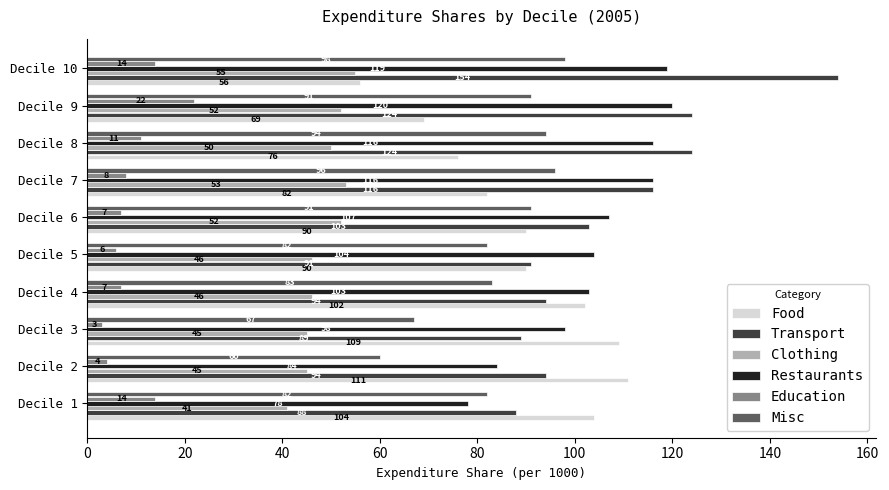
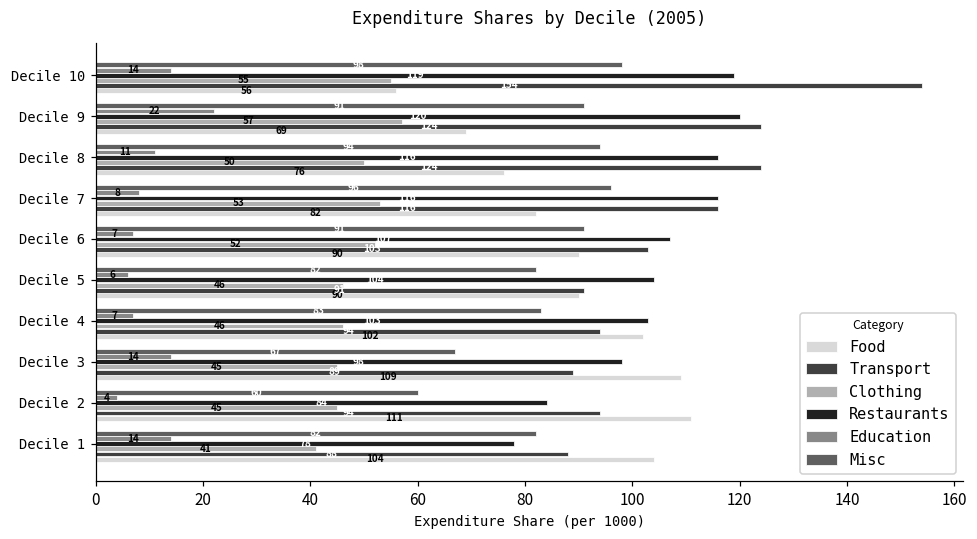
  {
    "Food": {
      "Decile 10": 56,
      "Decile 9": 69,
      "Decile 8": 76,
      "Decile 7": 82,
      "Decile 6": 90,
      "Decile 4": 102,
      "Decile 3": 109,
      "Decile 2": 111,
      "Decile 1": 104
    },
    "Clothing": {
      "Decile 10": 55,
-     "Decile 9": 52,
+     "Decile 9": 57,
      "Decile 8": 50,
      "Decile 7": 53,
      "Decile 6": 52,
      "Decile 5": 46,
      "Decile 4": 46,
      "Decile 3": 45,
      "Decile 2": 45,
      "Decile 1": 41
    },
    "Education": {
      "Decile 10": 14,
      "Decile 9": 22,
      "Decile 8": 11,
      "Decile 7": 8,
      "Decile 6": 7,
      "Decile 5": 6,
      "Decile 4": 7,
-     "Decile 3": 3,
+     "Decile 3": 14,
      "Decile 2": 4,
      "Decile 1": 14
    }
  }
